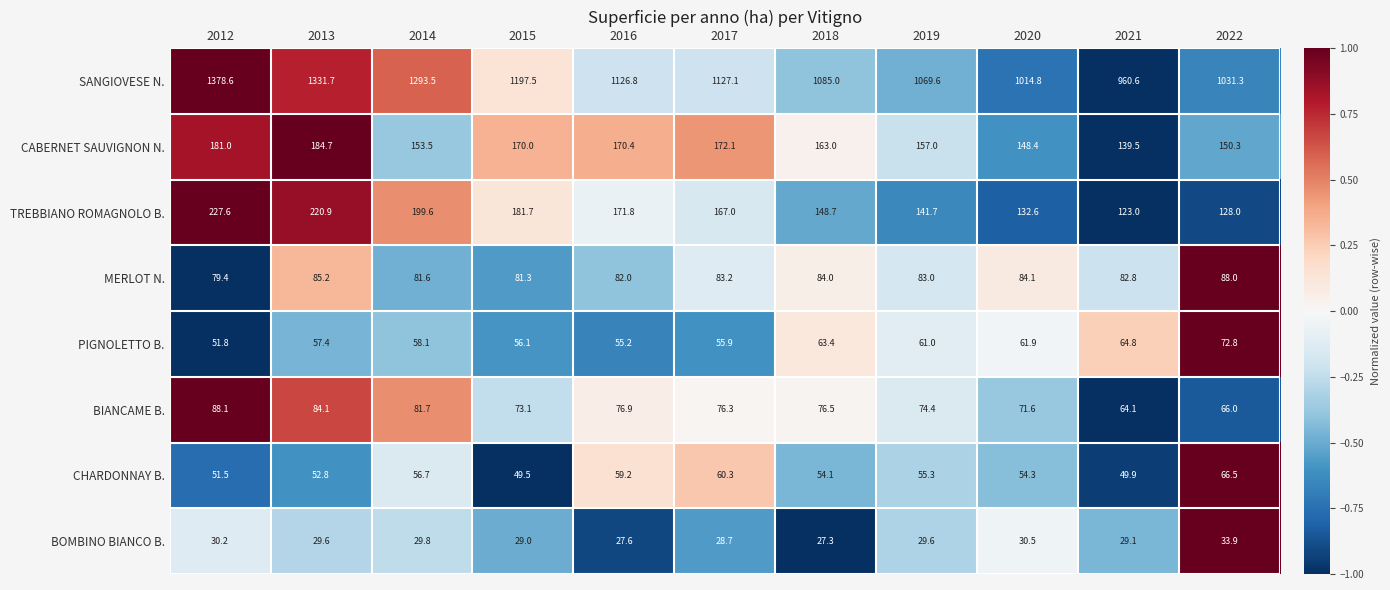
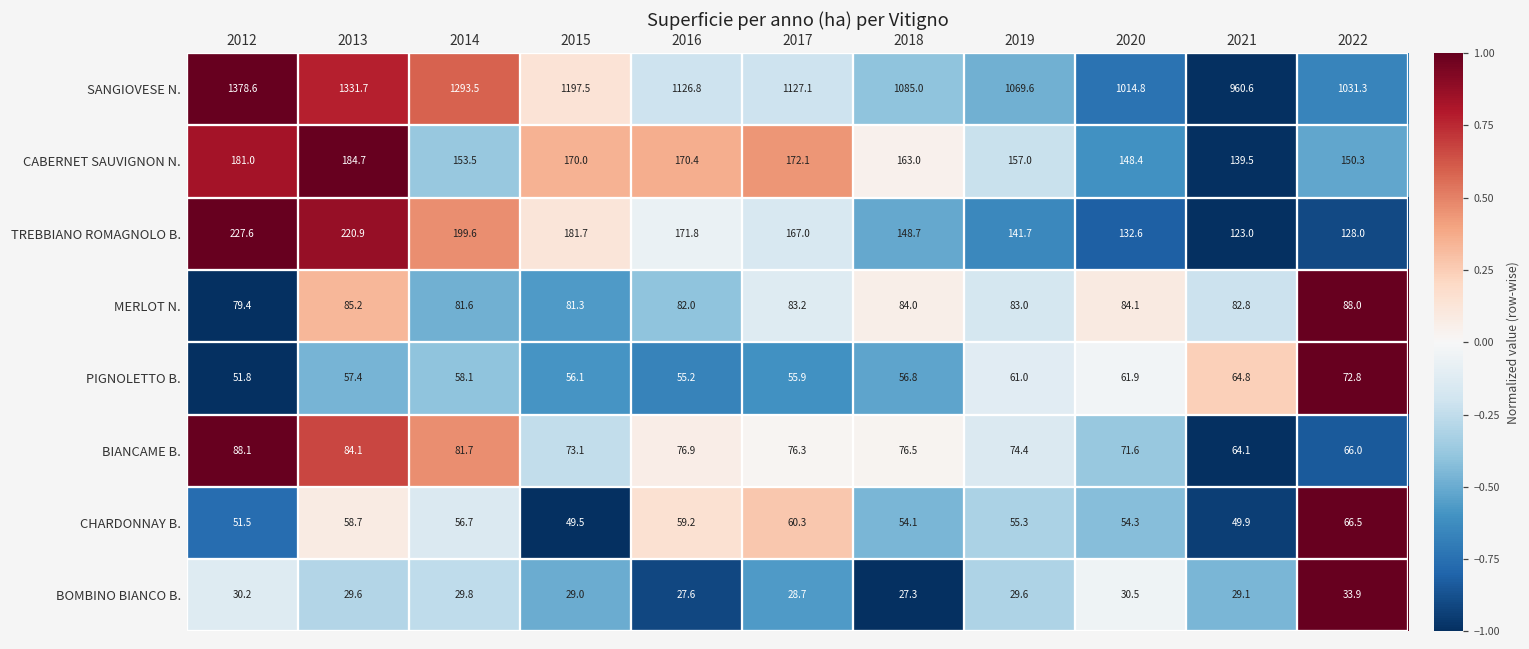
  {
    "SANGIOVESE N.": {
      "2012": 1378.6,
      "2013": 1331.7,
      "2014": 1293.5,
      "2015": 1197.5,
      "2016": 1126.8,
      "2017": 1127.1,
      "2018": 1085.0,
      "2019": 1069.6,
      "2020": 1014.8,
      "2021": 960.6,
      "2022": 1031.3
    },
    "CABERNET SAUVIGNON N.": {
      "2012": 181.0,
      "2013": 184.7,
      "2014": 153.5,
      "2015": 170.0,
      "2016": 170.4,
      "2017": 172.1,
      "2018": 163.0,
      "2019": 157.0,
      "2020": 148.4,
      "2021": 139.5,
      "2022": 150.3
    },
    "TREBBIANO ROMAGNOLO B.": {
      "2012": 227.6,
      "2013": 220.9,
      "2014": 199.6,
      "2015": 181.7,
      "2016": 171.8,
      "2017": 167.0,
      "2018": 148.7,
      "2019": 141.7,
      "2020": 132.6,
      "2021": 123.0,
      "2022": 128.0
    },
    "MERLOT N.": {
      "2012": 79.4,
      "2013": 85.2,
      "2014": 81.6,
      "2015": 81.3,
      "2016": 82.0,
      "2017": 83.2,
      "2018": 84.0,
      "2019": 83.0,
      "2020": 84.1,
      "2021": 82.8,
      "2022": 88.0
    },
    "PIGNOLETTO B.": {
      "2012": 51.8,
      "2013": 57.4,
      "2014": 58.1,
      "2015": 56.1,
      "2016": 55.2,
      "2017": 55.9,
-     "2018": 63.4,
+     "2018": 56.8,
      "2019": 61.0,
      "2020": 61.9,
      "2021": 64.8,
      "2022": 72.8
    },
    "BIANCAME B.": {
      "2012": 88.1,
      "2013": 84.1,
      "2014": 81.7,
      "2015": 73.1,
      "2016": 76.9,
      "2017": 76.3,
      "2018": 76.5,
      "2019": 74.4,
      "2020": 71.6,
      "2021": 64.1,
      "2022": 66.0
    },
    "CHARDONNAY B.": {
      "2012": 51.5,
-     "2013": 52.8,
+     "2013": 58.7,
      "2014": 56.7,
      "2015": 49.5,
      "2016": 59.2,
      "2017": 60.3,
      "2018": 54.1,
      "2019": 55.3,
      "2020": 54.3,
      "2021": 49.9,
      "2022": 66.5
    },
    "BOMBINO BIANCO B.": {
      "2012": 30.2,
      "2013": 29.6,
      "2014": 29.8,
      "2015": 29.0,
      "2016": 27.6,
      "2017": 28.7,
      "2018": 27.3,
      "2019": 29.6,
      "2020": 30.5,
      "2021": 29.1,
      "2022": 33.9
    }
  }
